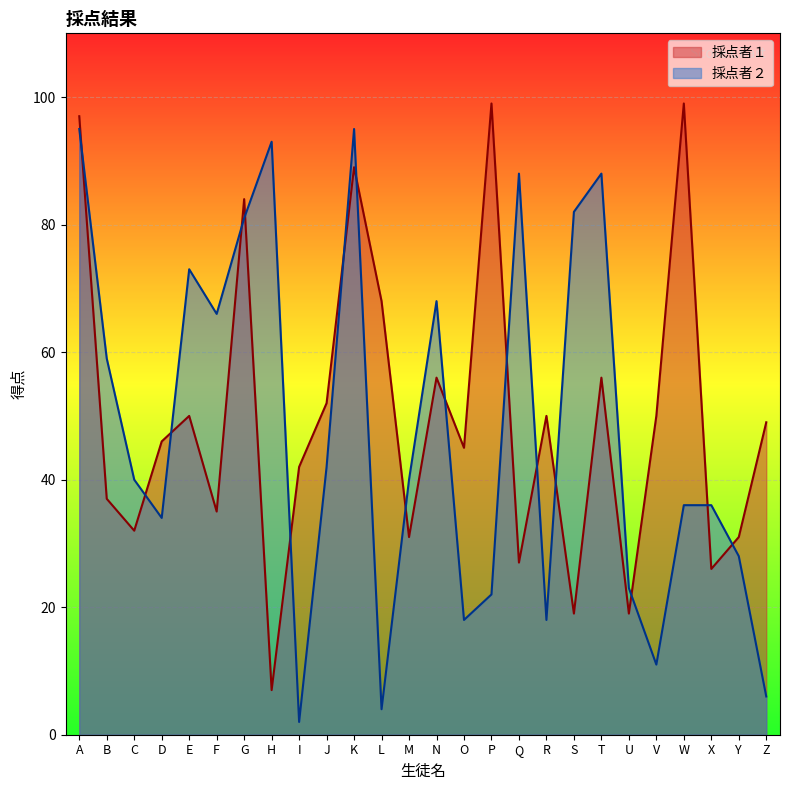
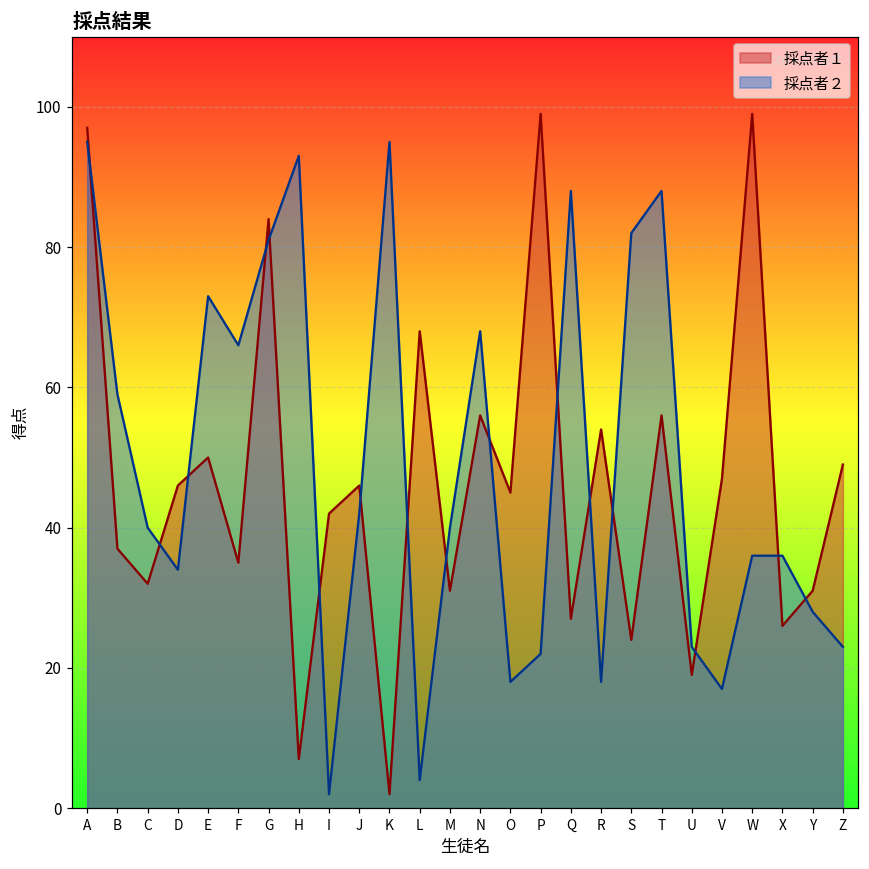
  {
    "採点者１": {
      "A": 97,
      "B": 37,
      "C": 32,
      "D": 46,
      "E": 50,
      "F": 35,
      "G": 84,
      "H": 7,
      "I": 42,
-     "J": 52,
-     "K": 89,
+     "J": 46,
+     "K": 2,
      "L": 68,
      "M": 31,
      "N": 56,
      "O": 45,
      "P": 99,
      "Q": 27,
-     "R": 50,
-     "S": 19,
+     "R": 54,
+     "S": 24,
      "T": 56,
      "U": 19,
-     "V": 50,
+     "V": 47,
      "W": 99,
      "X": 26,
      "Y": 31,
      "Z": 49
    },
    "採点者２": {
      "A": 95,
      "B": 59,
      "C": 40,
      "D": 34,
      "E": 73,
      "F": 66,
      "G": 81,
      "H": 93,
      "I": 2,
      "J": 42,
      "K": 95,
      "L": 4,
      "M": 40,
      "N": 68,
      "O": 18,
      "P": 22,
      "Q": 88,
      "R": 18,
      "S": 82,
      "T": 88,
      "U": 23,
-     "V": 11,
+     "V": 17,
      "W": 36,
      "X": 36,
      "Y": 28,
-     "Z": 6
+     "Z": 23
    }
  }
